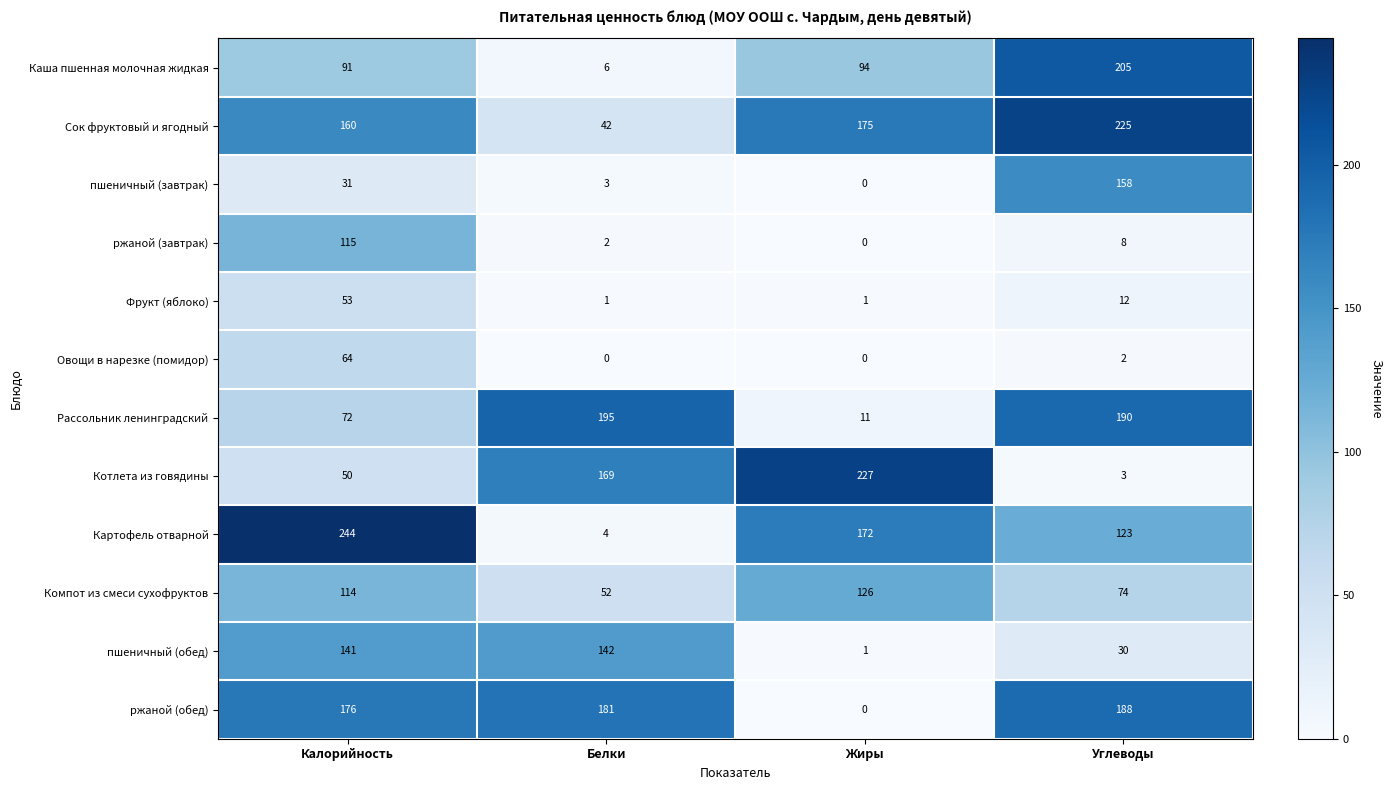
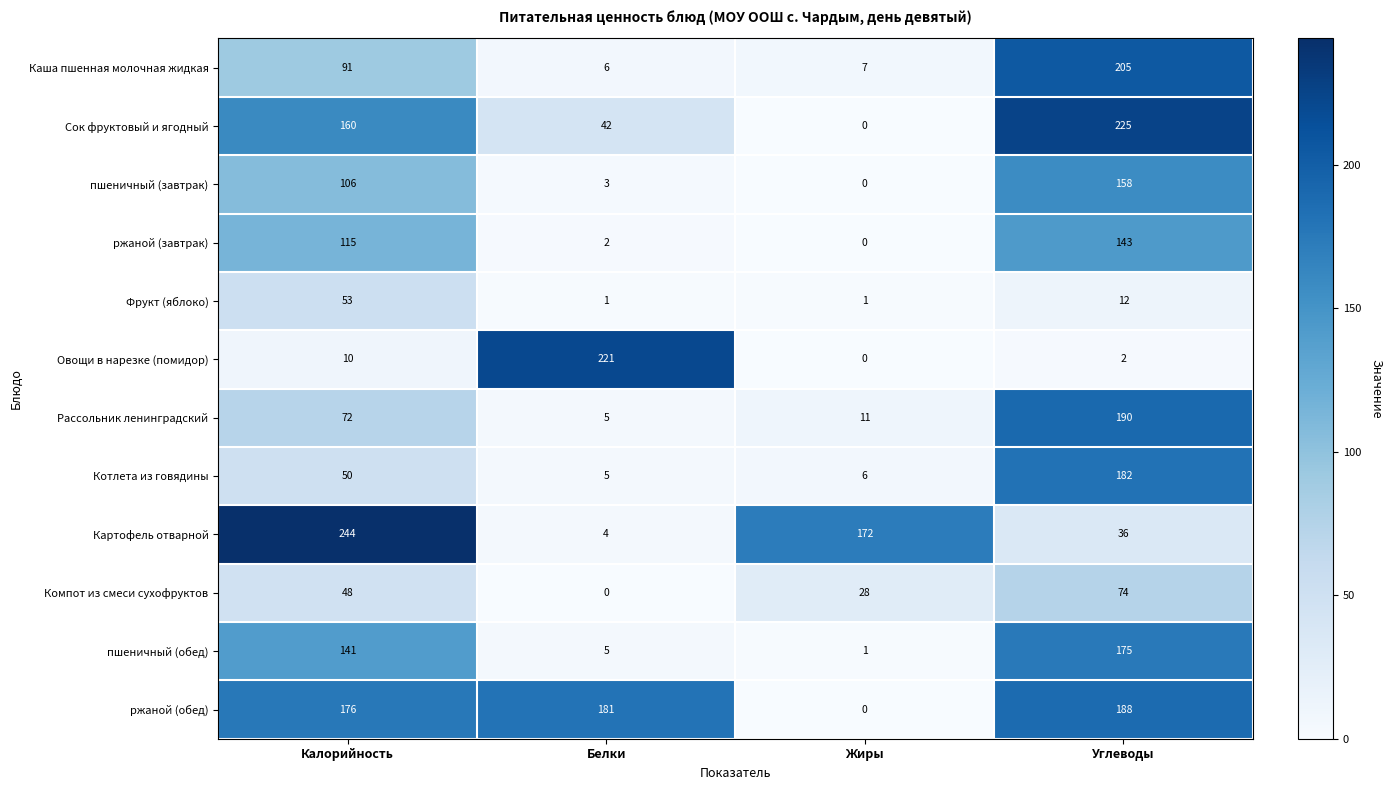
  {
    "Каша пшенная молочная жидкая": {
      "Калорийность": 91,
      "Белки": 6,
-     "Жиры": 94,
+     "Жиры": 7,
      "Углеводы": 205
    },
    "Сок фруктовый и ягодный": {
      "Калорийность": 160,
      "Белки": 42,
-     "Жиры": 175,
+     "Жиры": 0,
      "Углеводы": 225
    },
    "пшеничный (завтрак)": {
-     "Калорийность": 31,
+     "Калорийность": 106,
      "Белки": 3,
      "Жиры": 0,
      "Углеводы": 158
    },
    "ржаной (завтрак)": {
      "Калорийность": 115,
      "Белки": 2,
      "Жиры": 0,
-     "Углеводы": 8
+     "Углеводы": 143
    },
    "Фрукт (яблоко)": {
      "Калорийность": 53,
      "Белки": 1,
      "Жиры": 1,
      "Углеводы": 12
    },
    "Овощи в нарезке (помидор)": {
-     "Калорийность": 64,
-     "Белки": 0,
+     "Калорийность": 10,
+     "Белки": 221,
      "Жиры": 0,
      "Углеводы": 2
    },
    "Рассольник ленинградский": {
      "Калорийность": 72,
-     "Белки": 195,
+     "Белки": 5,
      "Жиры": 11,
      "Углеводы": 190
    },
    "Котлета из говядины": {
      "Калорийность": 50,
-     "Белки": 169,
-     "Жиры": 227,
-     "Углеводы": 3
+     "Белки": 5,
+     "Жиры": 6,
+     "Углеводы": 182
    },
    "Картофель отварной": {
      "Калорийность": 244,
      "Белки": 4,
      "Жиры": 172,
-     "Углеводы": 123
+     "Углеводы": 36
    },
    "Компот из смеси сухофруктов": {
-     "Калорийность": 114,
-     "Белки": 52,
-     "Жиры": 126,
+     "Калорийность": 48,
+     "Белки": 0,
+     "Жиры": 28,
      "Углеводы": 74
    },
    "пшеничный (обед)": {
      "Калорийность": 141,
-     "Белки": 142,
+     "Белки": 5,
      "Жиры": 1,
-     "Углеводы": 30
+     "Углеводы": 175
    },
    "ржаной (обед)": {
      "Калорийность": 176,
      "Белки": 181,
      "Жиры": 0,
      "Углеводы": 188
    }
  }
